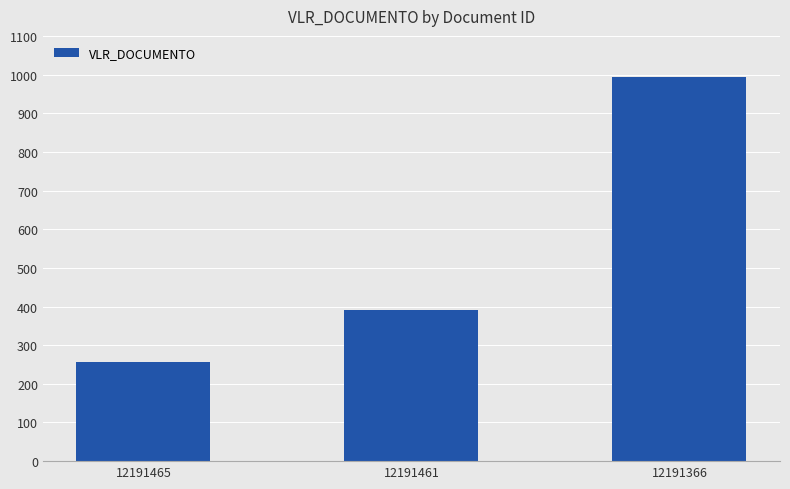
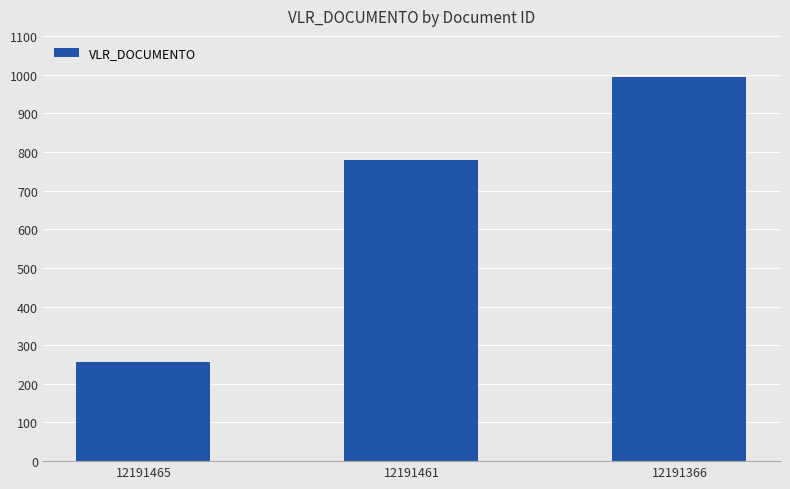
  {
    "12191465": 260,
-   "12191461": 390,
+   "12191461": 780,
    "12191366": 990
  }
